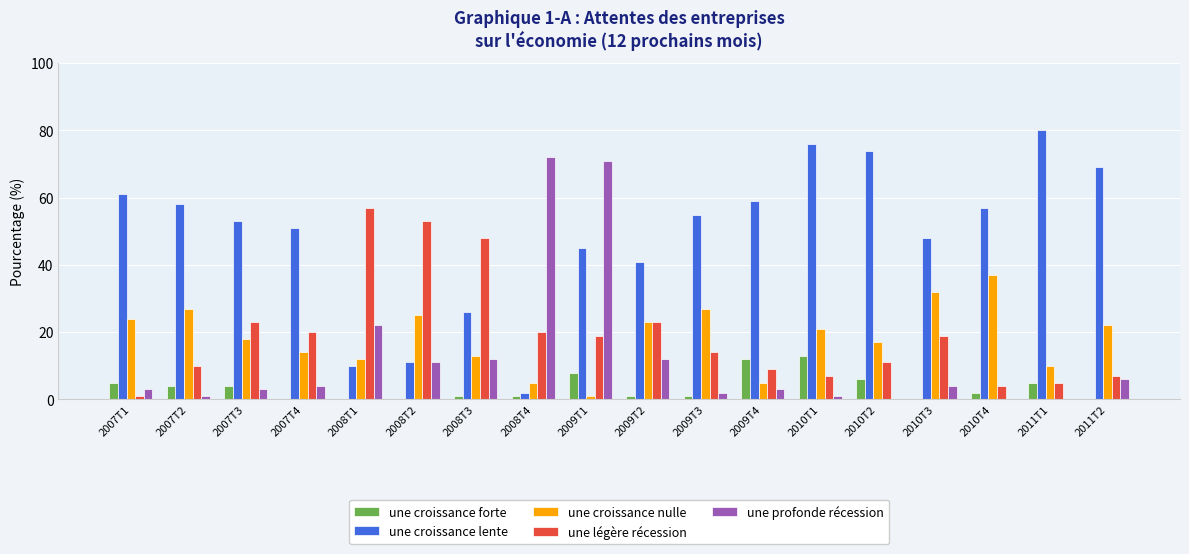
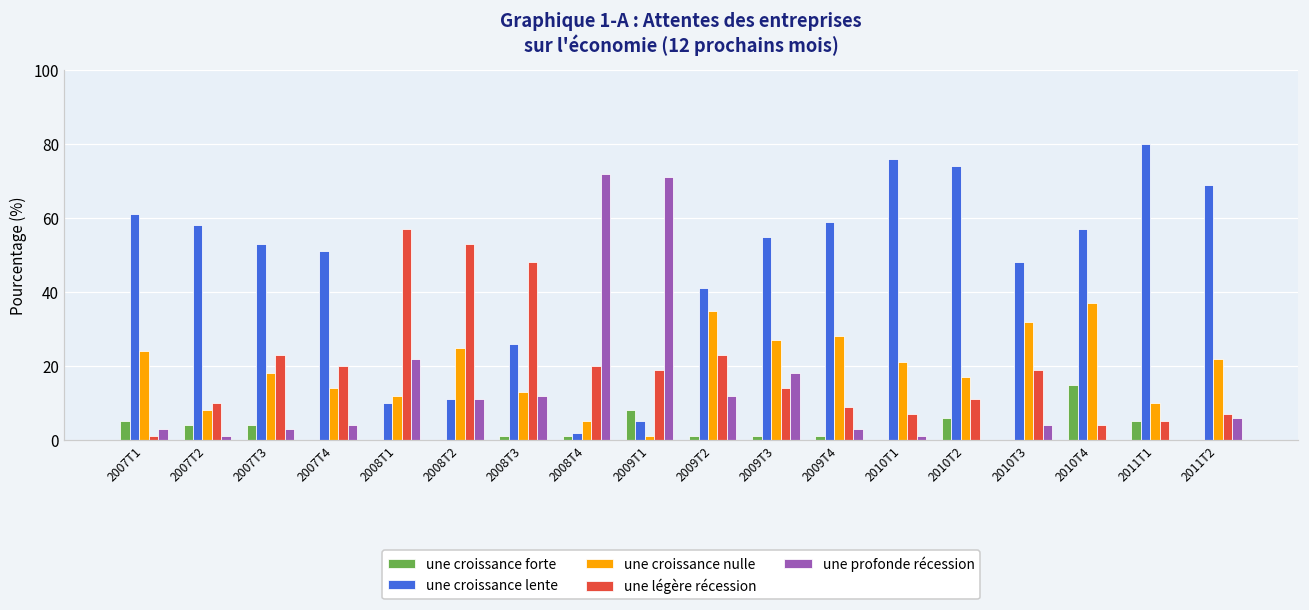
  {
    "une croissance forte": {
      "2007T1": 5,
      "2007T2": 4,
      "2007T3": 4,
      "2007T4": 0,
      "2008T1": 0,
      "2008T2": 0,
      "2008T3": 1,
      "2008T4": 1,
      "2009T1": 8,
      "2009T2": 1,
      "2009T3": 1,
-     "2009T4": 12,
-     "2010T1": 13,
+     "2009T4": 1,
+     "2010T1": 0,
      "2010T2": 6,
      "2010T3": 0,
-     "2010T4": 2,
+     "2010T4": 15,
      "2011T1": 5,
      "2011T2": 0
    },
    "une croissance lente": {
      "2007T1": 61,
      "2007T2": 58,
      "2007T3": 53,
      "2007T4": 51,
      "2008T1": 10,
      "2008T2": 11,
      "2008T3": 26,
      "2008T4": 2,
-     "2009T1": 45,
+     "2009T1": 5,
      "2009T2": 41,
      "2009T3": 55,
      "2009T4": 59,
      "2010T1": 76,
      "2010T2": 74,
      "2010T3": 48,
      "2010T4": 57,
      "2011T1": 80,
      "2011T2": 69
    },
    "une croissance nulle": {
      "2007T1": 24,
-     "2007T2": 27,
+     "2007T2": 8,
      "2007T3": 18,
      "2007T4": 14,
      "2008T1": 12,
      "2008T2": 25,
      "2008T3": 13,
      "2008T4": 5,
      "2009T1": 1,
-     "2009T2": 23,
+     "2009T2": 35,
      "2009T3": 27,
-     "2009T4": 5,
+     "2009T4": 28,
      "2010T1": 21,
      "2010T2": 17,
      "2010T3": 32,
      "2010T4": 37,
      "2011T1": 10,
      "2011T2": 22
    },
    "une légère récession": {
      "2007T1": 1,
      "2007T2": 10,
      "2007T3": 23,
      "2007T4": 20,
      "2008T1": 57,
      "2008T2": 53,
      "2008T3": 48,
      "2008T4": 20,
      "2009T1": 19,
      "2009T2": 23,
      "2009T3": 14,
      "2009T4": 9,
      "2010T1": 7,
      "2010T2": 11,
      "2010T3": 19,
      "2010T4": 4,
      "2011T1": 5,
      "2011T2": 7
    },
    "une profonde récession": {
      "2007T1": 3,
      "2007T2": 1,
      "2007T3": 3,
      "2007T4": 4,
      "2008T1": 22,
      "2008T2": 11,
      "2008T3": 12,
      "2008T4": 72,
      "2009T1": 71,
      "2009T2": 12,
-     "2009T3": 2,
+     "2009T3": 18,
      "2009T4": 3,
      "2010T1": 1,
      "2010T2": 0,
      "2010T3": 4,
      "2010T4": 0,
      "2011T1": 0,
      "2011T2": 6
    }
  }
